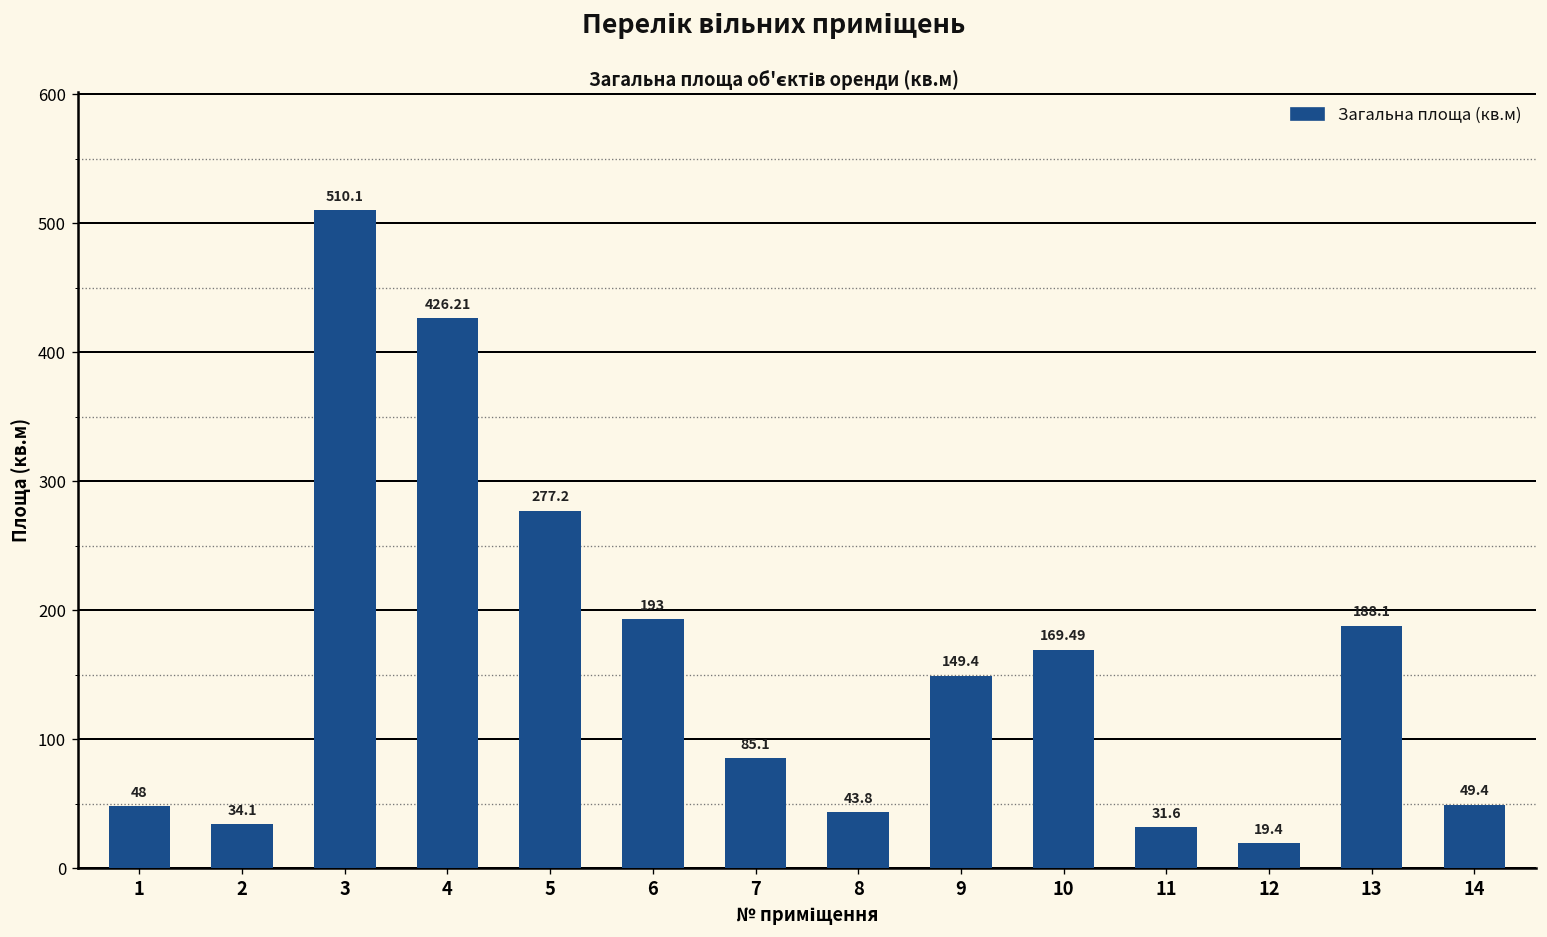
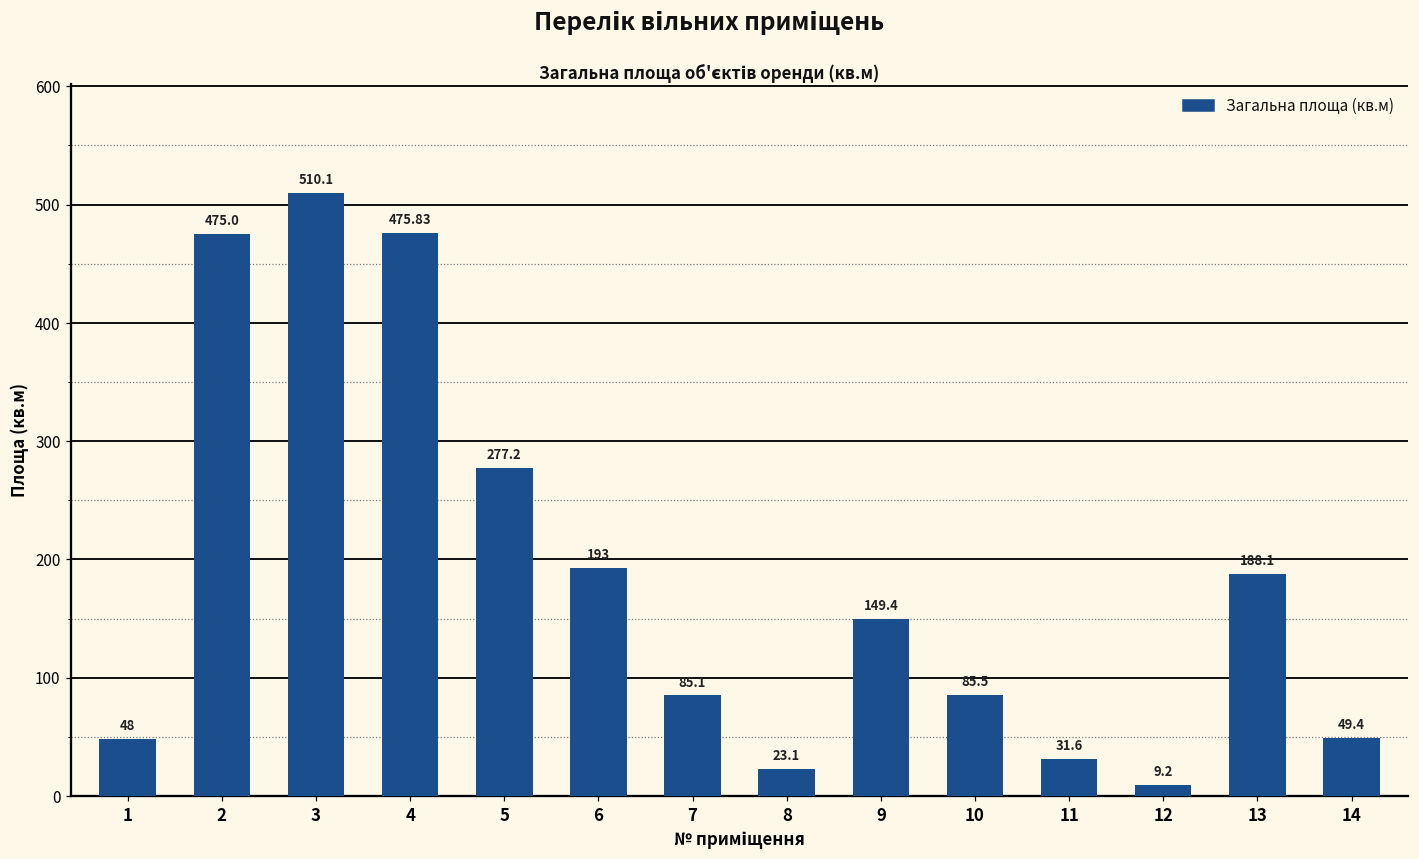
  {
    "1": 48,
-   "2": 34.1,
+   "2": 475.0,
    "3": 510.1,
-   "4": 426.21,
+   "4": 475.83,
    "5": 277.2,
    "6": 193,
    "7": 85.1,
-   "8": 43.8,
+   "8": 23.1,
    "9": 149.4,
-   "10": 169.49,
+   "10": 85.5,
    "11": 31.6,
-   "12": 19.4,
+   "12": 9.2,
    "13": 188.1,
    "14": 49.4
  }
